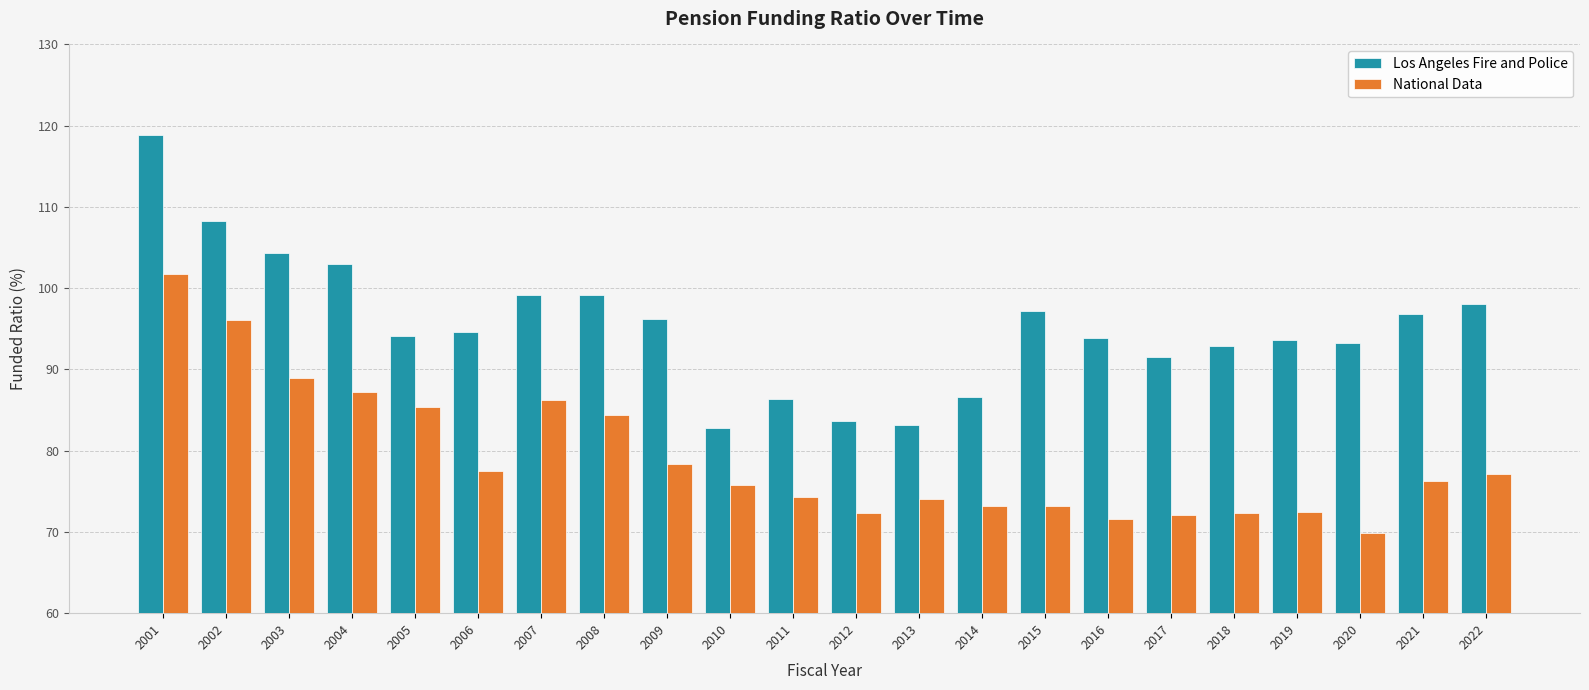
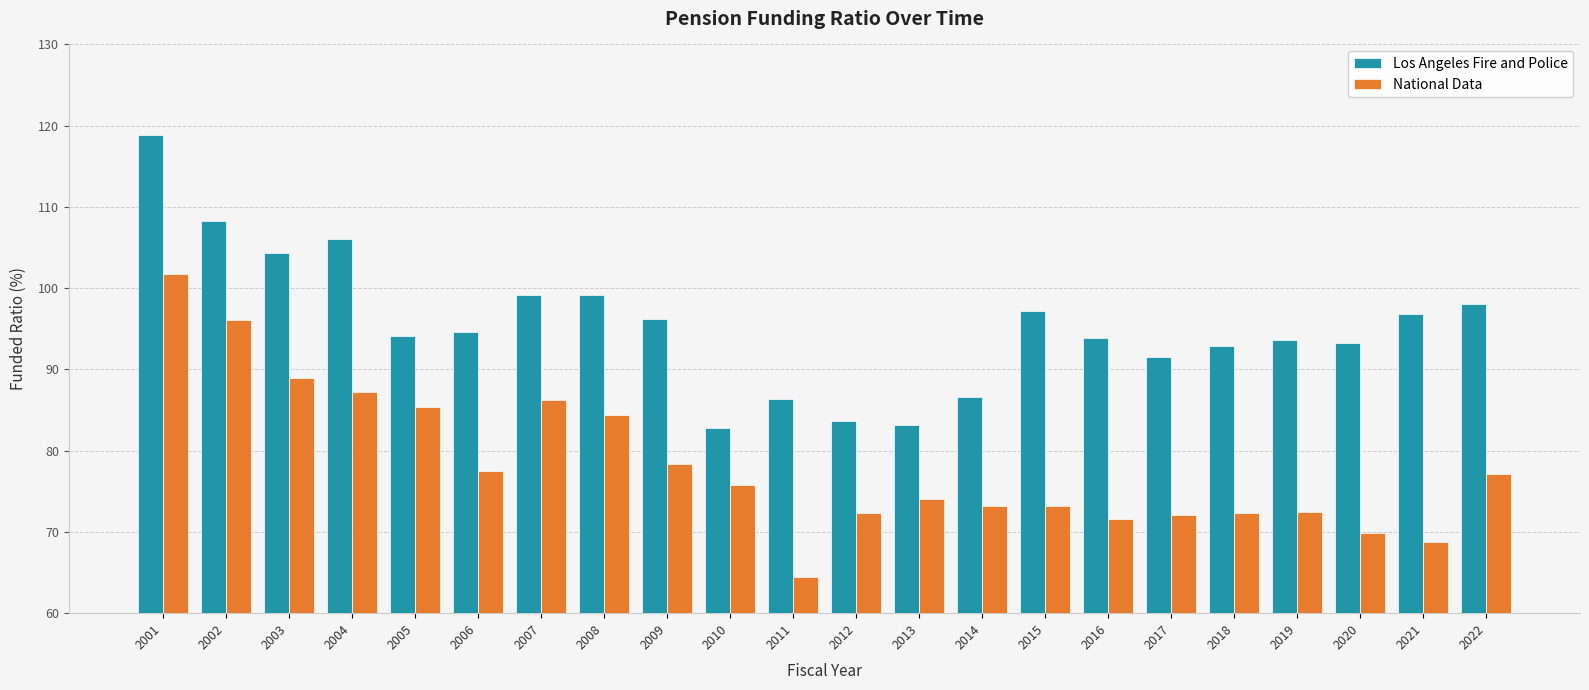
  {
    "Los Angeles Fire and Police": {
      "2001": 119,
      "2002": 108,
      "2003": 104,
-     "2004": 103,
+     "2004": 106,
      "2005": 94,
      "2006": 95,
      "2007": 99,
      "2008": 99,
      "2009": 96,
      "2010": 83,
      "2011": 86,
      "2012": 84,
      "2013": 83,
      "2014": 87,
      "2015": 97,
      "2016": 94,
      "2017": 92,
      "2018": 93,
      "2019": 94,
      "2020": 93,
      "2021": 97,
      "2022": 98
    },
    "National Data": {
      "2001": 102,
      "2002": 96,
      "2003": 89,
      "2004": 87,
      "2005": 85,
      "2006": 78,
      "2007": 86,
      "2008": 84,
      "2009": 78,
      "2010": 76,
-     "2011": 74,
+     "2011": 65,
      "2012": 72,
      "2013": 74,
      "2014": 73,
      "2015": 73,
      "2016": 72,
      "2017": 72,
      "2018": 72,
      "2019": 72,
      "2020": 70,
-     "2021": 76,
+     "2021": 69,
      "2022": 77
    }
  }
